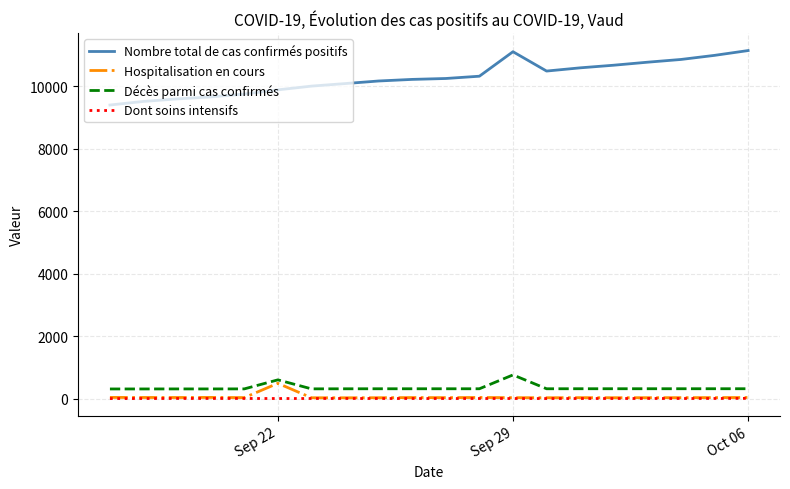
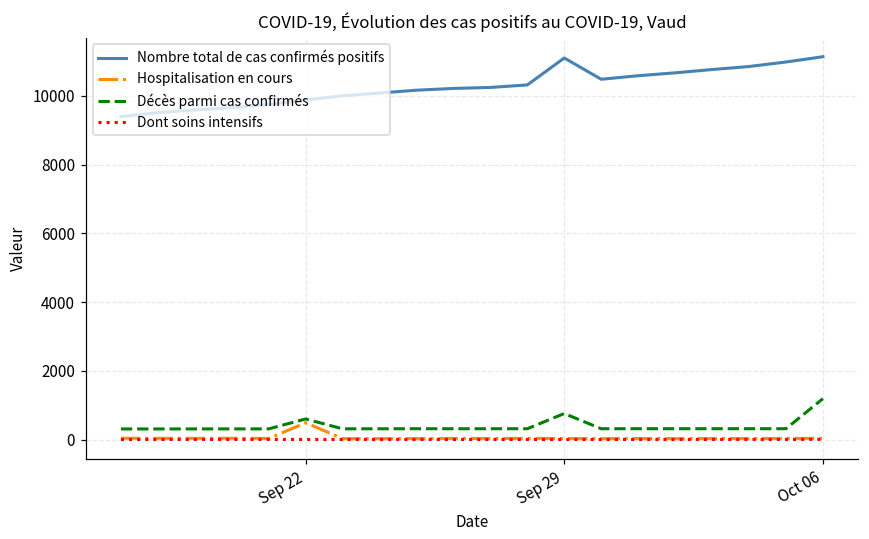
  {
    "Nombre total de cas confirmés positifs": {
      "Sep 29": 11100,
      "Oct 06": 11100
    },
    "Hospitalisation en cours": {
      "Sep 22": 500
    },
    "Décès parmi cas confirmés": {
      "Sep 22": 600,
      "Sep 29": 800,
-     "Oct 06": 300
+     "Oct 06": 1200
    },
    "Dont soins intensifs": {
      "Sep 22": 0
    }
  }
